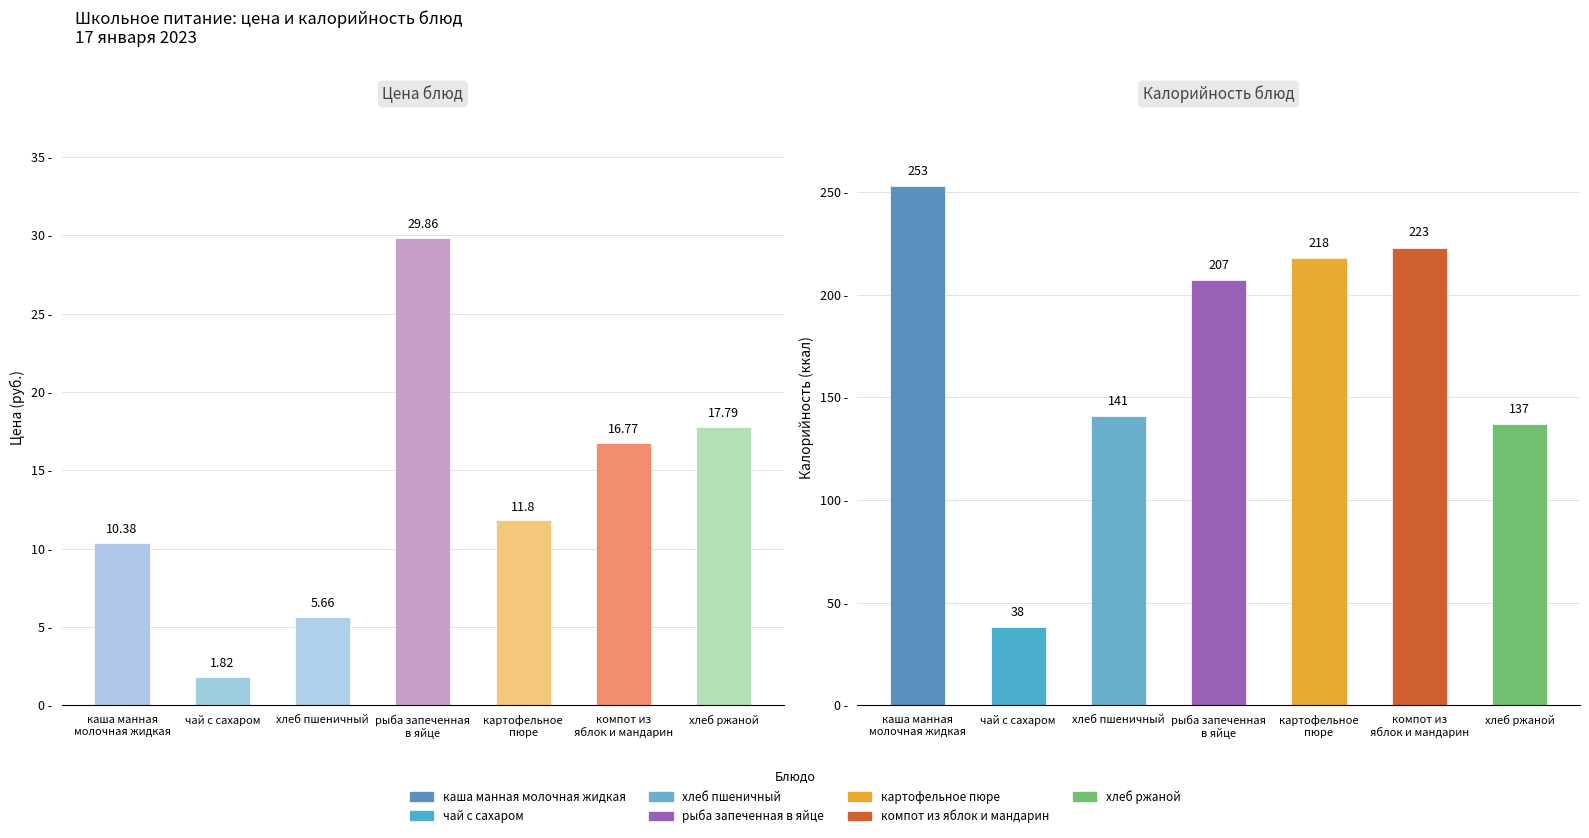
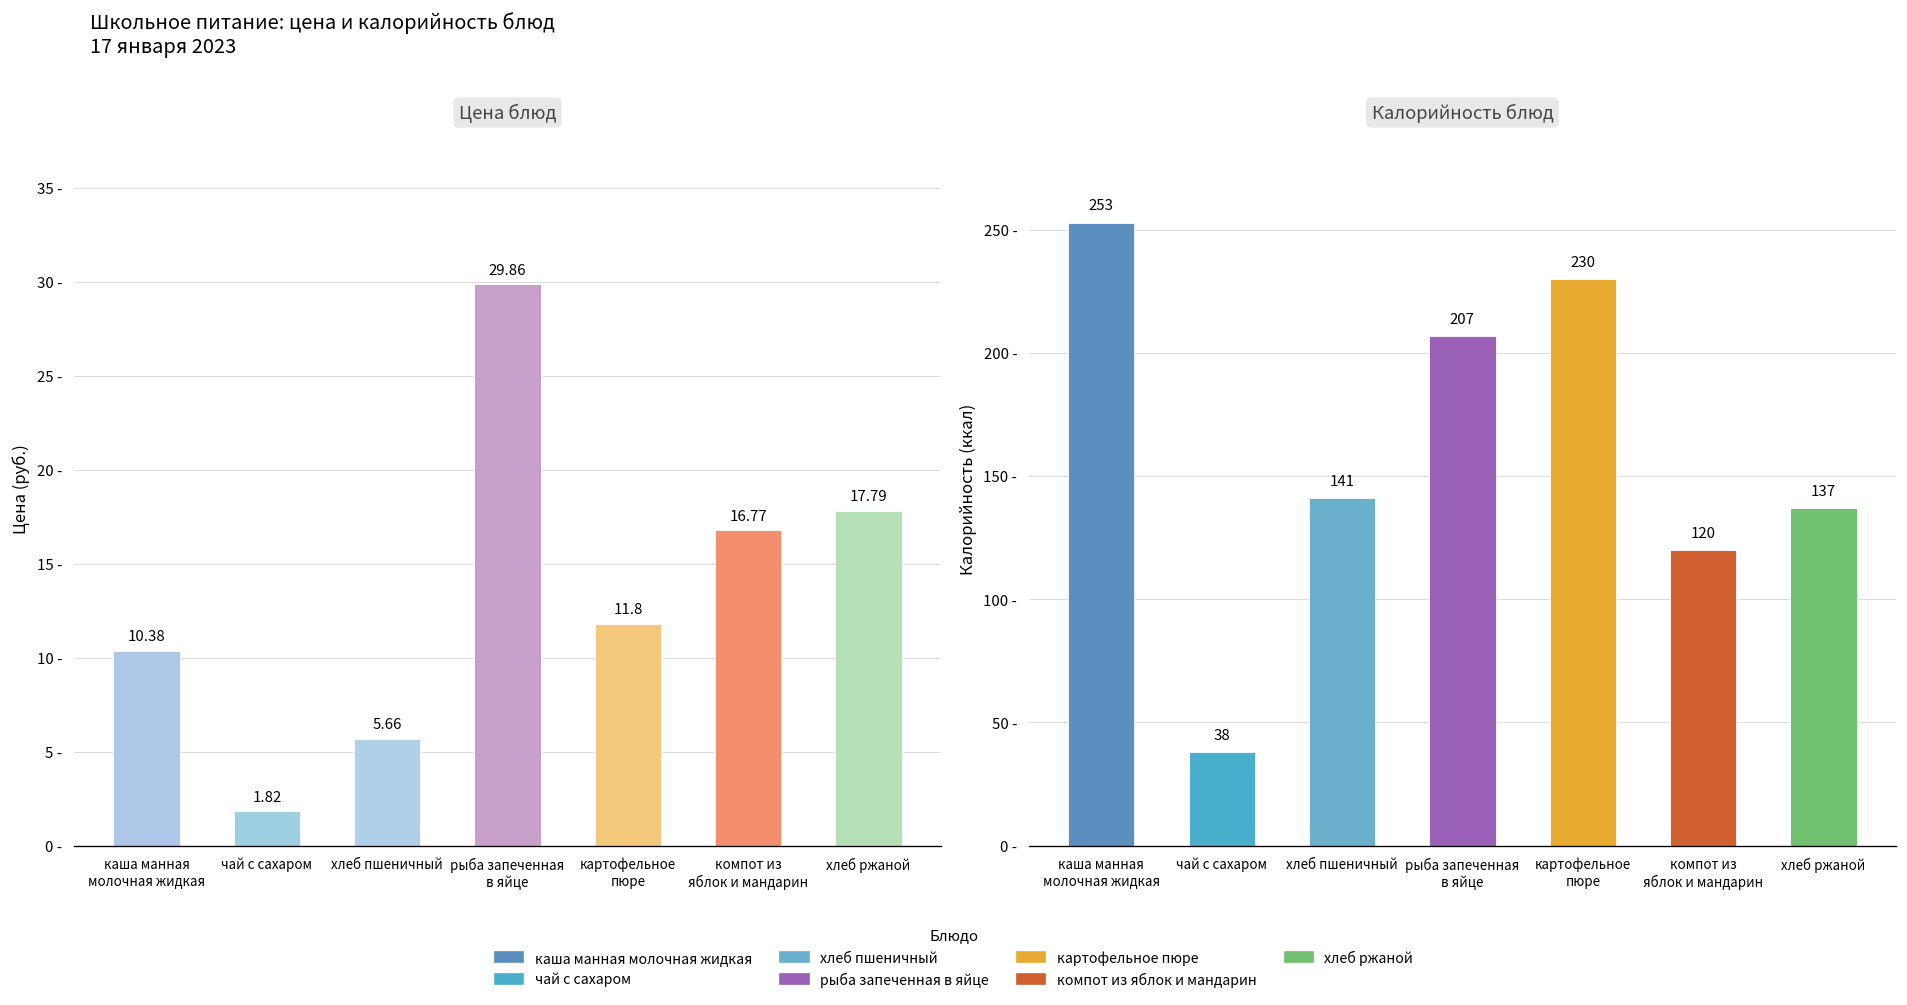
  {
    "Цена блюд": {
      "каша манная молочная жидкая": 10.38,
      "чай с сахаром": 1.82,
      "хлеб пшеничный": 5.66,
      "рыба запеченная в яйце": 29.86,
      "картофельное пюре": 11.8,
      "компот из яблок и мандарин": 16.77,
      "хлеб ржаной": 17.79
    },
    "Калорийность блюд": {
      "каша манная молочная жидкая": 253,
      "чай с сахаром": 38,
      "хлеб пшеничный": 141,
      "рыба запеченная в яйце": 207,
-     "картофельное пюре": 218,
-     "компот из яблок и мандарин": 223,
+     "картофельное пюре": 230,
+     "компот из яблок и мандарин": 120,
      "хлеб ржаной": 137
    }
  }
